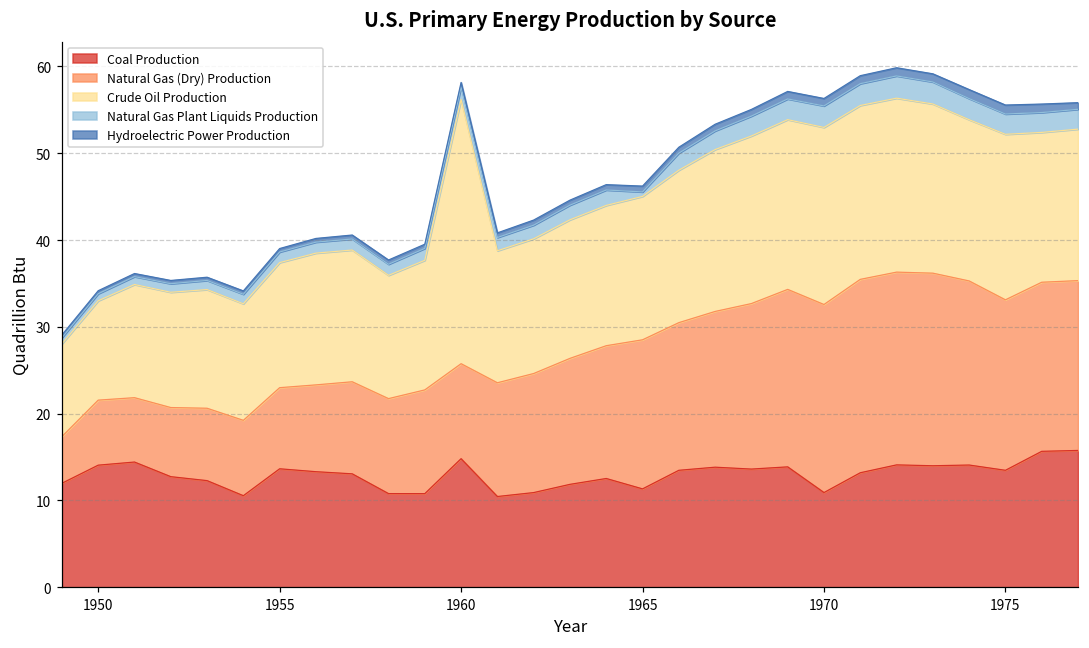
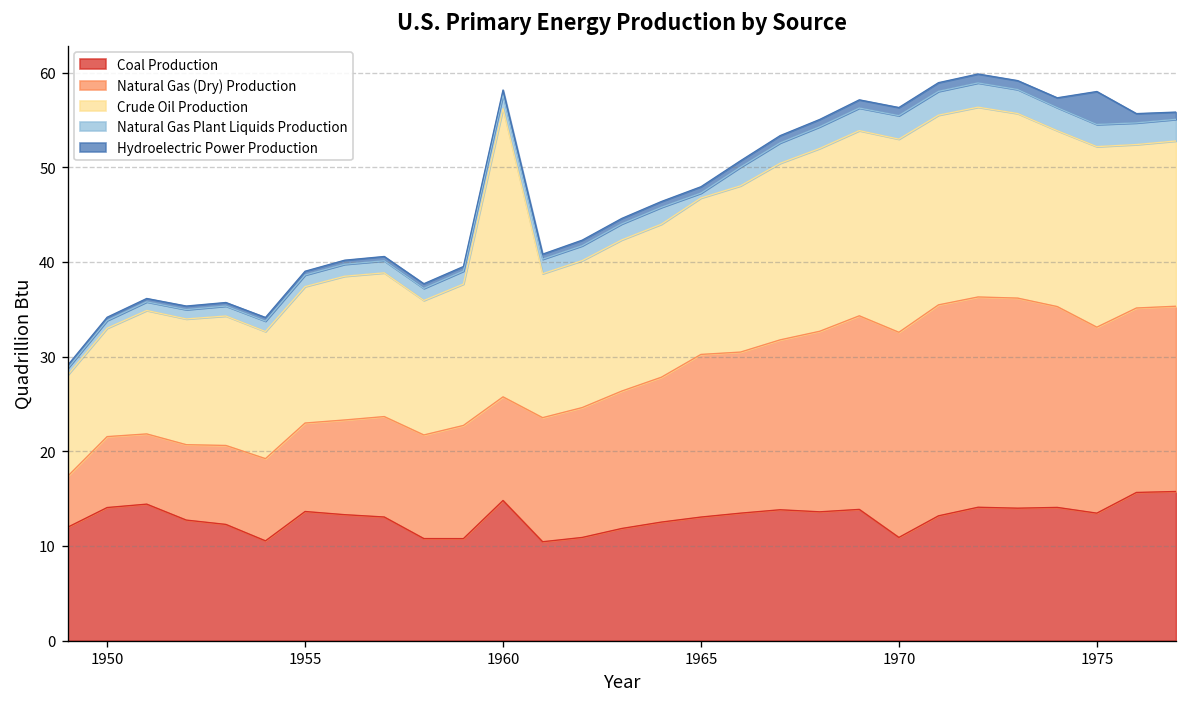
  {
    "Coal Production": {
      "1950": 14,
      "1955": 14,
      "1960": 15,
-     "1965": 11,
+     "1965": 13,
      "1970": 11,
      "1975": 13
    },
    "Natural Gas (Dry) Production": {
      "1950": 7,
      "1955": 9,
      "1960": 11,
      "1965": 17,
      "1970": 22,
      "1975": 20
    },
    "Crude Oil Production": {
      "1950": 11,
      "1955": 14,
      "1960": 30,
      "1965": 17,
      "1970": 20,
      "1975": 19
    },
    "Natural Gas Plant Liquids Production": {
      "1950": 1,
      "1955": 1,
      "1960": 1,
      "1965": 1,
      "1970": 2,
      "1975": 2
    },
    "Hydroelectric Power Production": {
      "1950": 0,
      "1955": 0,
      "1960": 1,
      "1965": 1,
      "1970": 1,
-     "1975": 1
+     "1975": 3
    }
  }
